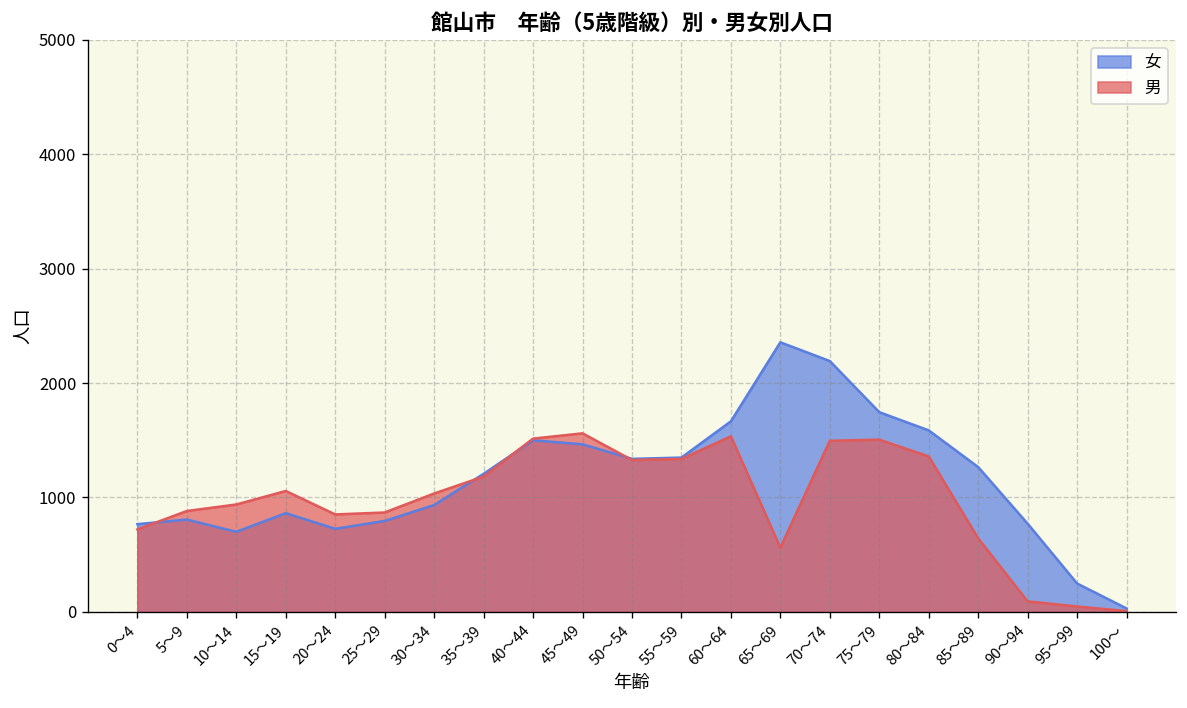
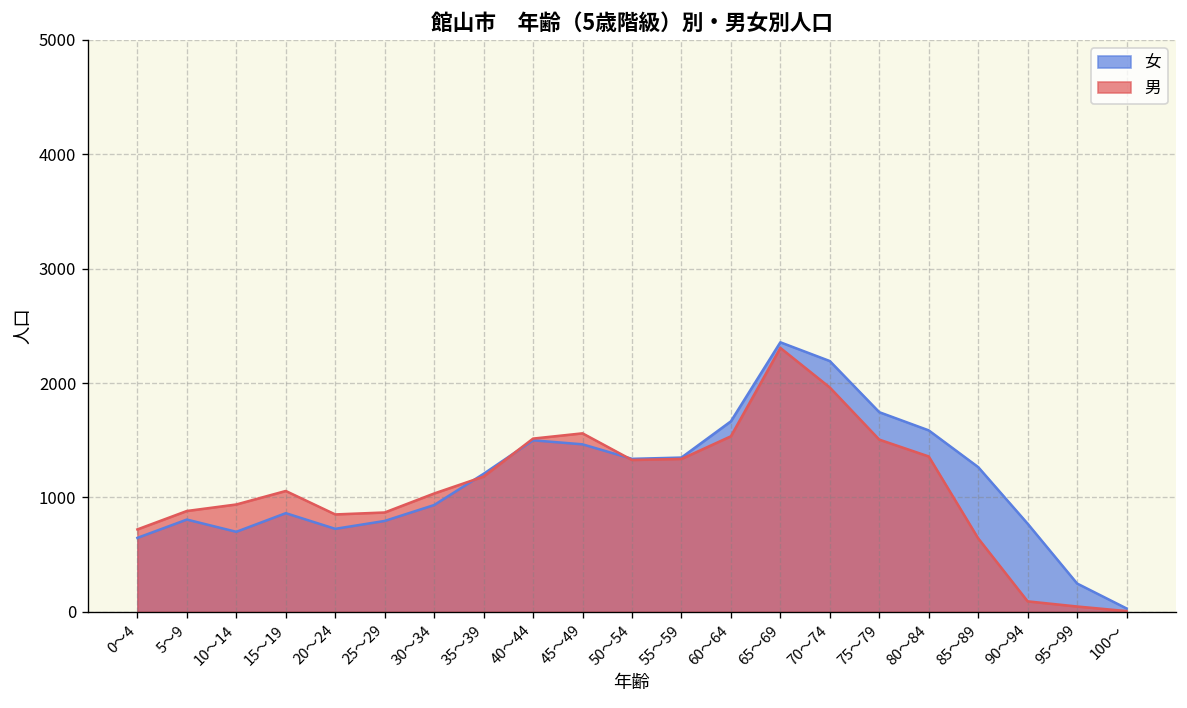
  {
    "女": {
-     "0～4": 800,
+     "0～4": 600,
      "5～9": 800,
      "10～14": 700,
      "15～19": 900,
      "20～24": 700,
      "25～29": 800,
      "30～34": 900,
      "45～49": 1500,
      "60～64": 1700,
      "65～69": 2400,
      "70～74": 2200,
      "75～79": 1700,
      "80～84": 1600,
      "85～89": 1300,
      "90～94": 800,
      "95～99": 200
    },
    "男": {
      "0～4": 700,
      "5～9": 900,
      "10～14": 900,
      "15～19": 1100,
      "20～24": 900,
      "25～29": 900,
      "30～34": 1000,
      "45～49": 1600,
      "60～64": 1500,
-     "65～69": 600,
-     "70～74": 1500,
+     "65～69": 2300,
+     "70～74": 2000,
      "75～79": 1500,
      "80～84": 1400,
      "85～89": 600,
      "90～94": 100,
      "95～99": 0
    }
  }
